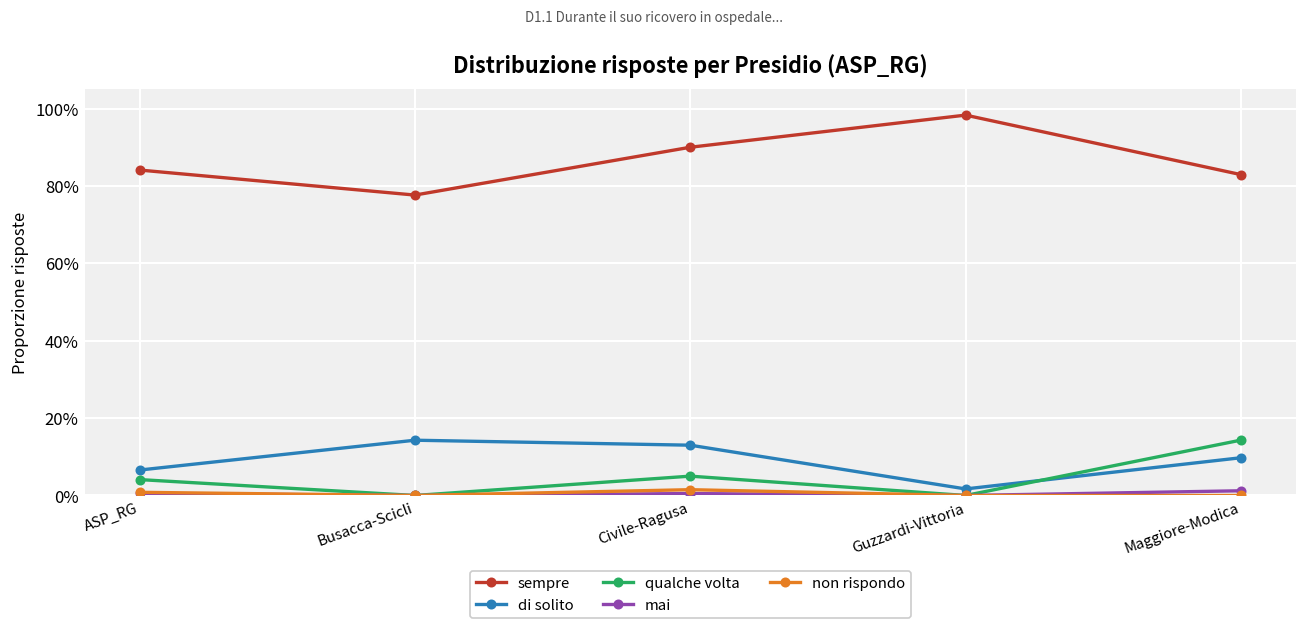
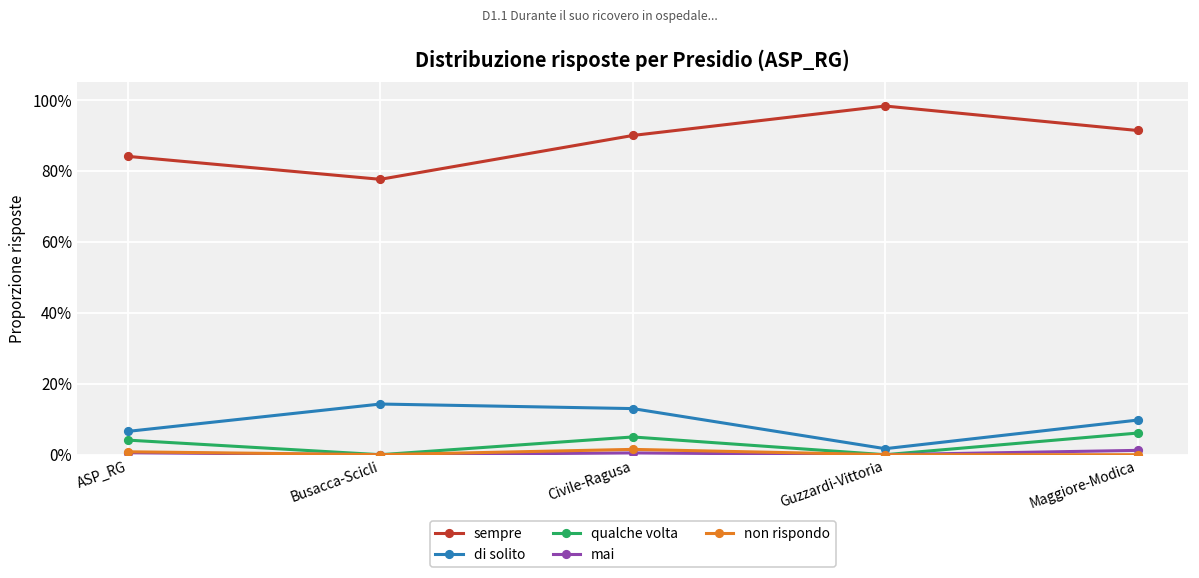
  {
    "sempre": {
      "ASP_RG": "84%",
      "Busacca-Scicli": "78%",
      "Civile-Ragusa": "90%",
      "Guzzardi-Vittoria": "98%",
-     "Maggiore-Modica": "83%"
+     "Maggiore-Modica": "91%"
    },
    "di solito": {
      "ASP_RG": "7%",
      "Busacca-Scicli": "14%",
      "Civile-Ragusa": "13%",
      "Guzzardi-Vittoria": "2%",
      "Maggiore-Modica": "10%"
    },
    "qualche volta": {
      "ASP_RG": "4%",
      "Civile-Ragusa": "5%",
-     "Maggiore-Modica": "14%"
+     "Maggiore-Modica": "6%"
    },
    "mai": {
      "Civile-Ragusa": "1%",
      "Maggiore-Modica": "1%"
    },
    "non rispondo": {
      "Civile-Ragusa": "2%",
      "Maggiore-Modica": "0%"
    }
  }
